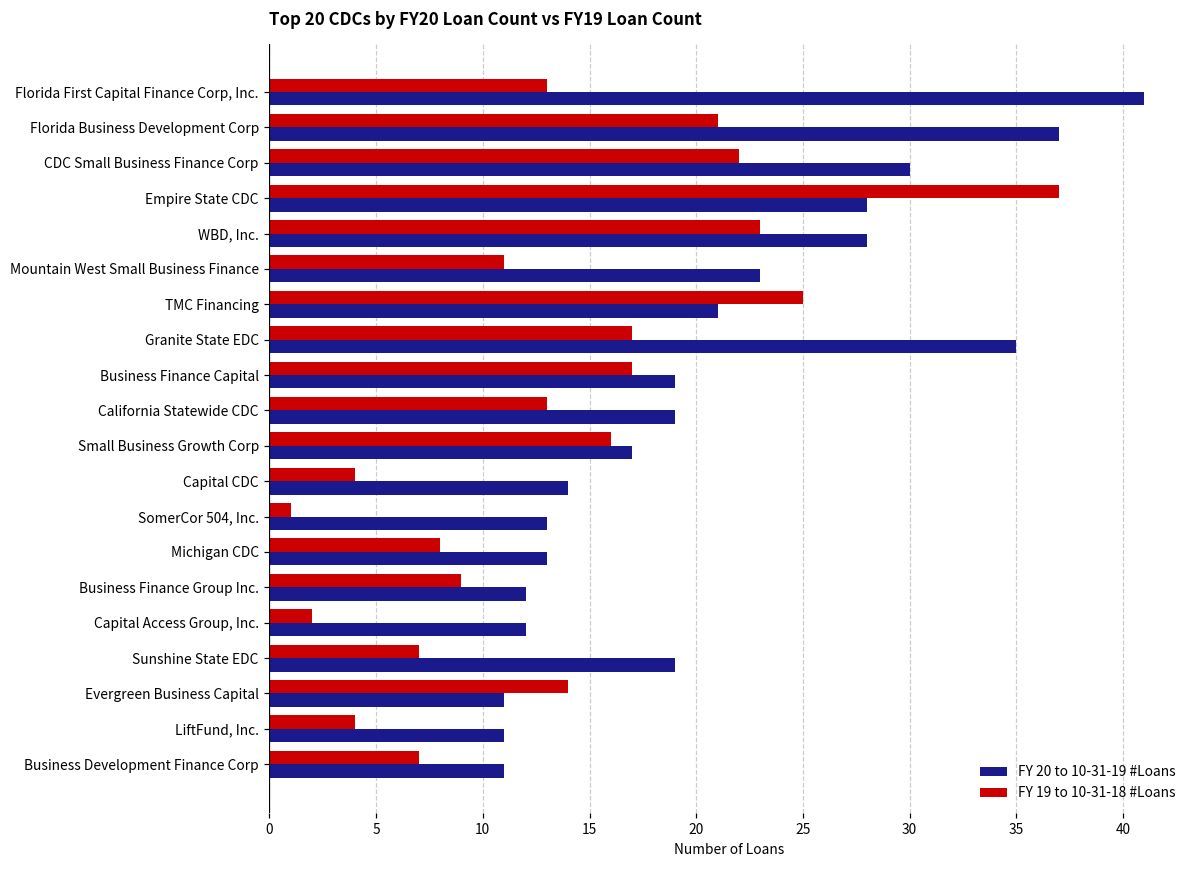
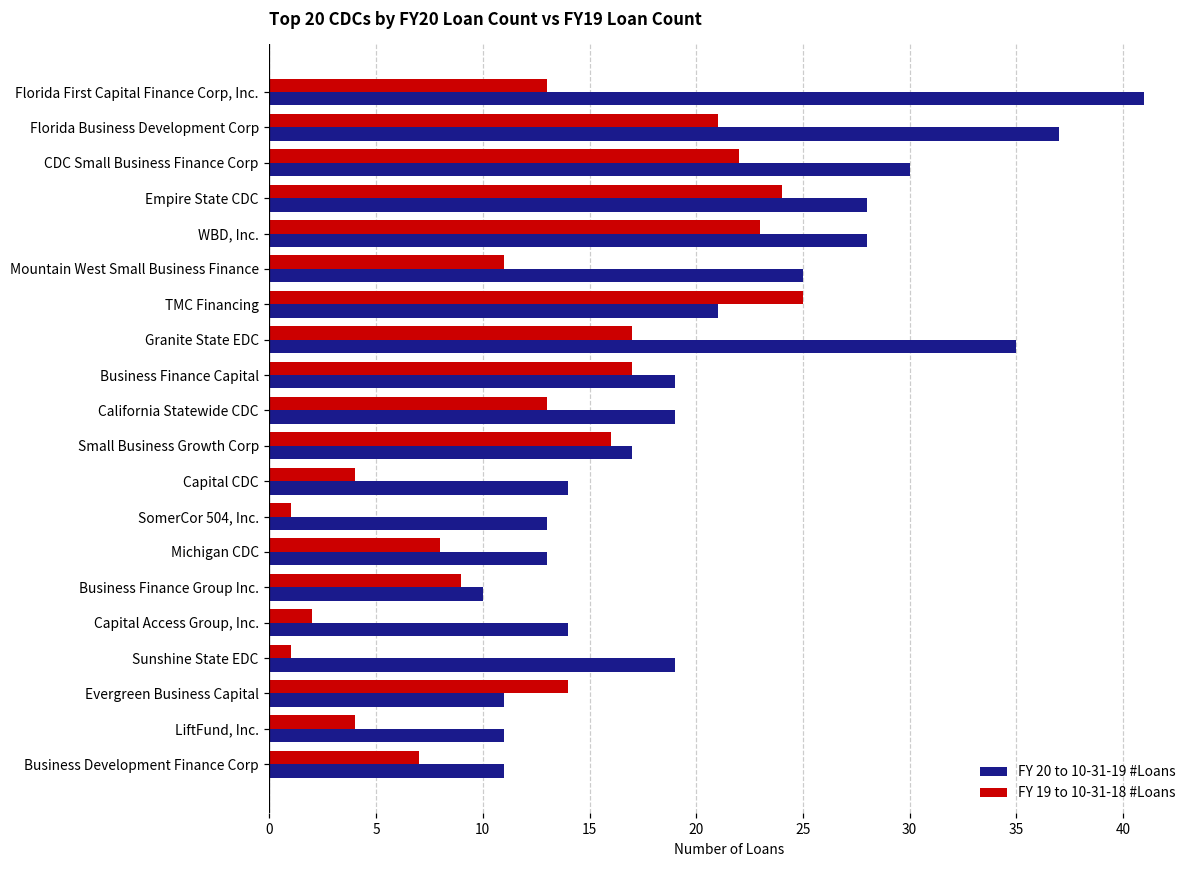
  {
    "FY 20 to 10-31-19 #Loans": {
      "Florida First Capital Finance Corp, Inc.": 41,
      "Florida Business Development Corp": 37,
      "CDC Small Business Finance Corp": 30,
      "Empire State CDC": 28,
      "WBD, Inc.": 28,
-     "Mountain West Small Business Finance": 23,
+     "Mountain West Small Business Finance": 25,
      "TMC Financing": 21,
      "Granite State EDC": 35,
      "Business Finance Capital": 19,
      "California Statewide CDC": 19,
      "Small Business Growth Corp": 17,
      "Capital CDC": 14,
      "SomerCor 504, Inc.": 13,
      "Michigan CDC": 13,
-     "Business Finance Group Inc.": 12,
-     "Capital Access Group, Inc.": 12,
+     "Business Finance Group Inc.": 10,
+     "Capital Access Group, Inc.": 14,
      "Sunshine State EDC": 19,
      "Evergreen Business Capital": 11,
      "LiftFund, Inc.": 11,
      "Business Development Finance Corp": 11
    },
    "FY 19 to 10-31-18 #Loans": {
      "Florida First Capital Finance Corp, Inc.": 13,
      "Florida Business Development Corp": 21,
      "CDC Small Business Finance Corp": 22,
-     "Empire State CDC": 37,
+     "Empire State CDC": 24,
      "WBD, Inc.": 23,
      "Mountain West Small Business Finance": 11,
      "TMC Financing": 25,
      "Granite State EDC": 17,
      "Business Finance Capital": 17,
      "California Statewide CDC": 13,
      "Small Business Growth Corp": 16,
      "Capital CDC": 4,
      "SomerCor 504, Inc.": 1,
      "Michigan CDC": 8,
      "Business Finance Group Inc.": 9,
      "Capital Access Group, Inc.": 2,
-     "Sunshine State EDC": 7,
+     "Sunshine State EDC": 1,
      "Evergreen Business Capital": 14,
      "LiftFund, Inc.": 4,
      "Business Development Finance Corp": 7
    }
  }
